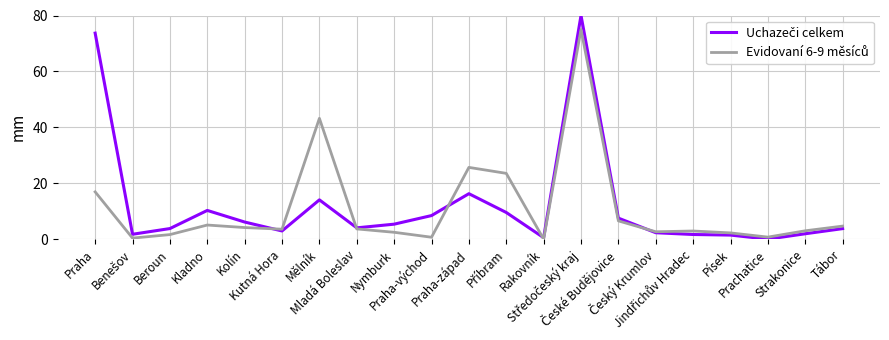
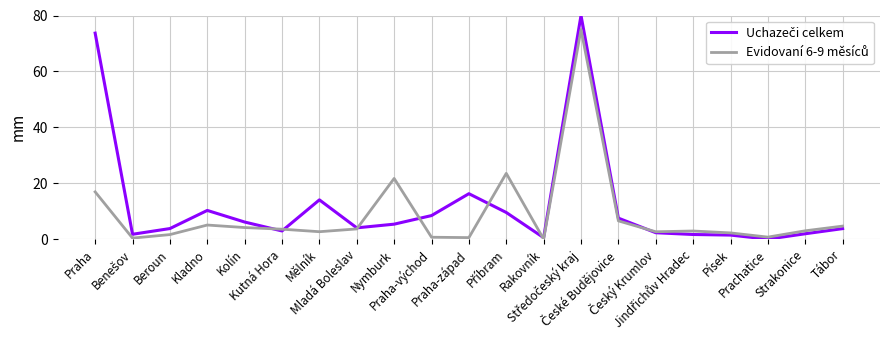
  {
    "Uchazeči celkem": {
      "Praha": 74,
      "Benešov": 2,
      "Beroun": 4,
      "Kladno": 10,
      "Kolín": 6,
      "Mělník": 14,
      "Nymburk": 5,
      "Praha-východ": 8,
      "Praha-západ": 16,
      "Příbram": 10,
      "Středočeský kraj": 80,
      "České Budějovice": 8,
      "Jindřichův Hradec": 2,
      "Strakonice": 2
    },
    "Evidovaní 6-9 měsíců": {
      "Praha": 17,
      "Benešov": 0,
      "Beroun": 2,
      "Kladno": 5,
      "Kolín": 4,
-     "Mělník": 43,
-     "Nymburk": 2,
+     "Mělník": 3,
+     "Nymburk": 22,
      "Praha-východ": 1,
-     "Praha-západ": 26,
+     "Praha-západ": 1,
      "Příbram": 24,
      "Středočeský kraj": 75,
      "České Budějovice": 7,
      "Jindřichův Hradec": 3,
      "Strakonice": 3
    }
  }
